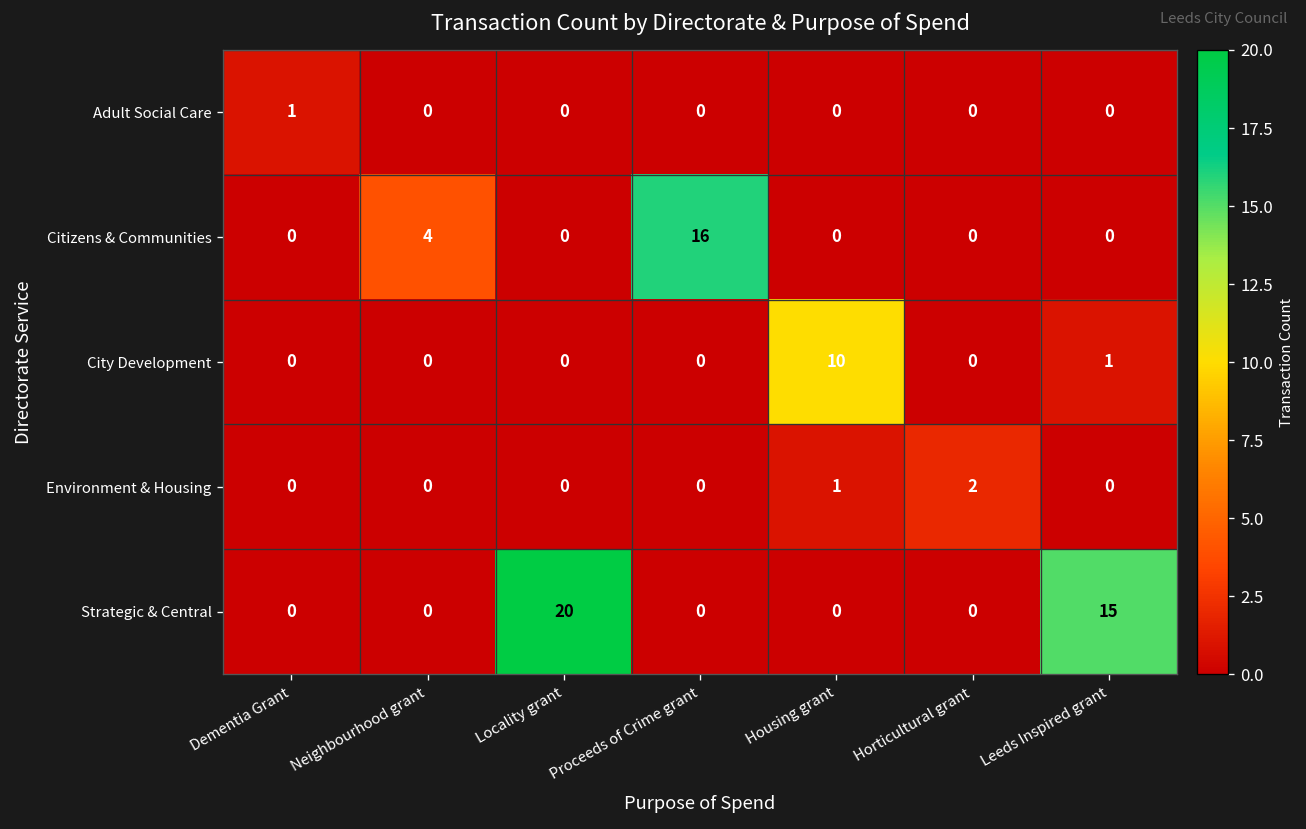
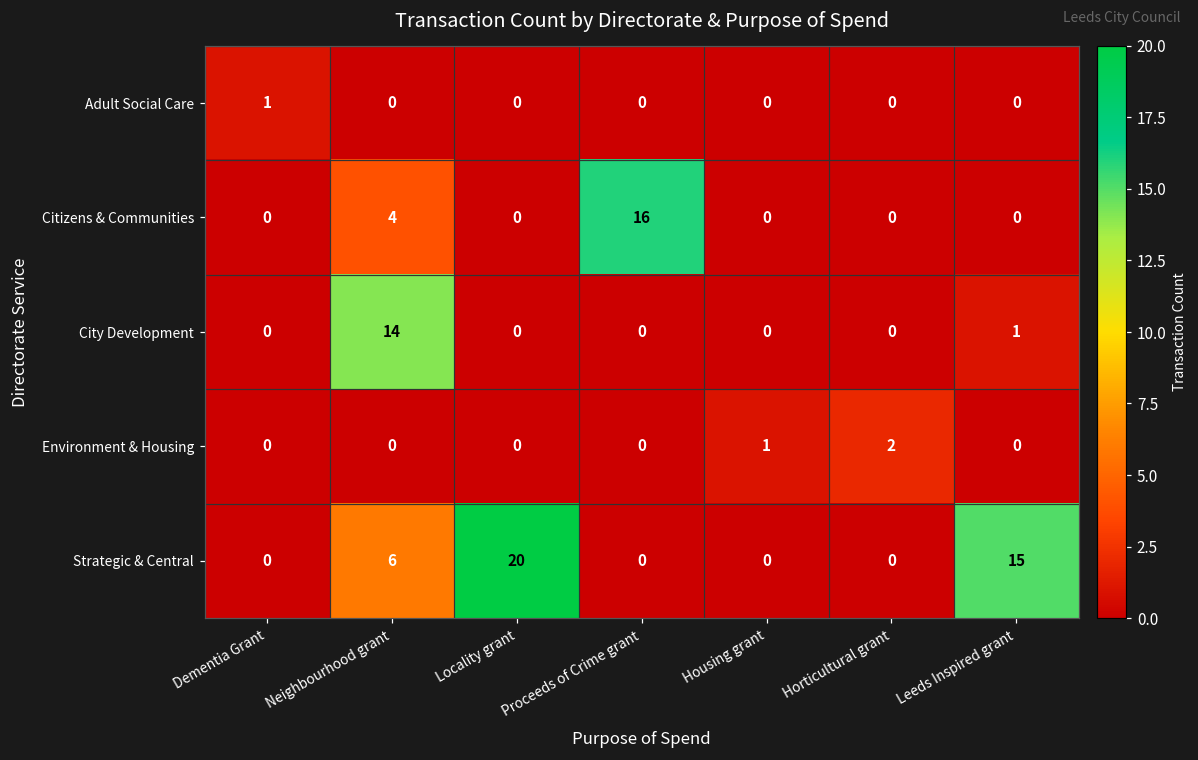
  {
    "Adult Social Care": {
      "Dementia Grant": 1,
      "Neighbourhood grant": 0,
      "Locality grant": 0,
      "Proceeds of Crime grant": 0,
      "Housing grant": 0,
      "Horticultural grant": 0,
      "Leeds Inspired grant": 0
    },
    "Citizens & Communities": {
      "Dementia Grant": 0,
      "Neighbourhood grant": 4,
      "Locality grant": 0,
      "Proceeds of Crime grant": 16,
      "Housing grant": 0,
      "Horticultural grant": 0,
      "Leeds Inspired grant": 0
    },
    "City Development": {
      "Dementia Grant": 0,
-     "Neighbourhood grant": 0,
+     "Neighbourhood grant": 14,
      "Locality grant": 0,
      "Proceeds of Crime grant": 0,
-     "Housing grant": 10,
+     "Housing grant": 0,
      "Horticultural grant": 0,
      "Leeds Inspired grant": 1
    },
    "Environment & Housing": {
      "Dementia Grant": 0,
      "Neighbourhood grant": 0,
      "Locality grant": 0,
      "Proceeds of Crime grant": 0,
      "Housing grant": 1,
      "Horticultural grant": 2,
      "Leeds Inspired grant": 0
    },
    "Strategic & Central": {
      "Dementia Grant": 0,
-     "Neighbourhood grant": 0,
+     "Neighbourhood grant": 6,
      "Locality grant": 20,
      "Proceeds of Crime grant": 0,
      "Housing grant": 0,
      "Horticultural grant": 0,
      "Leeds Inspired grant": 15
    }
  }
